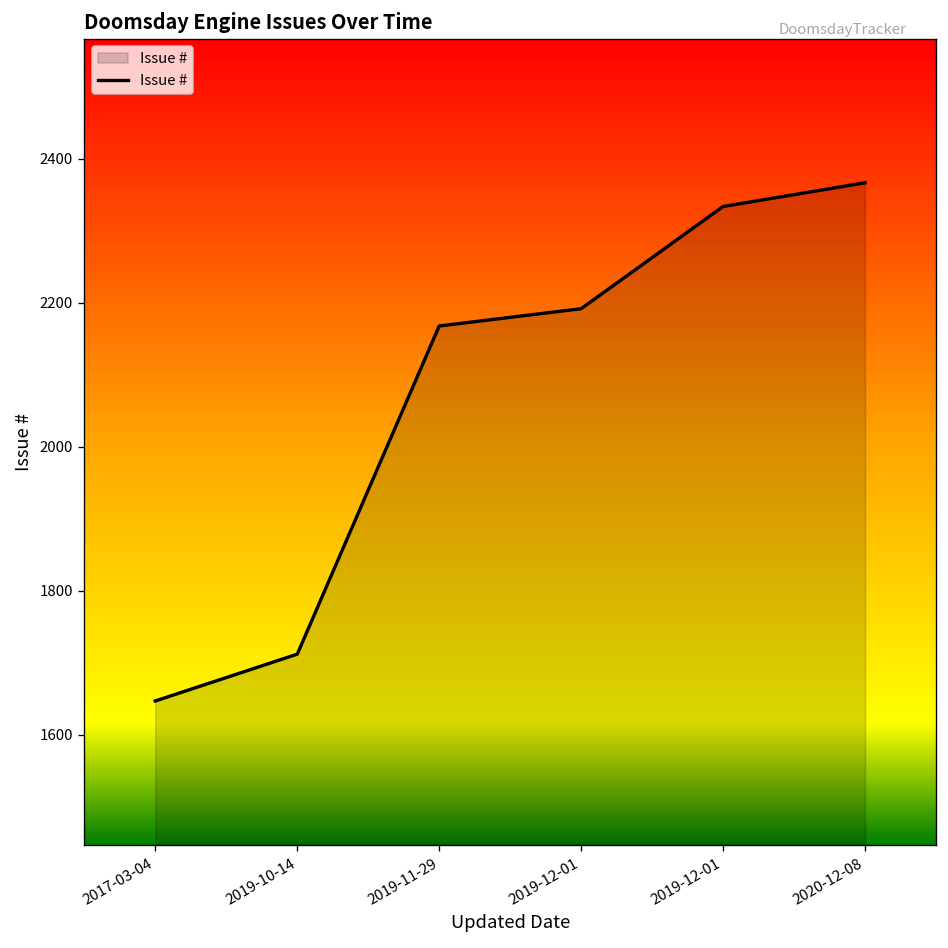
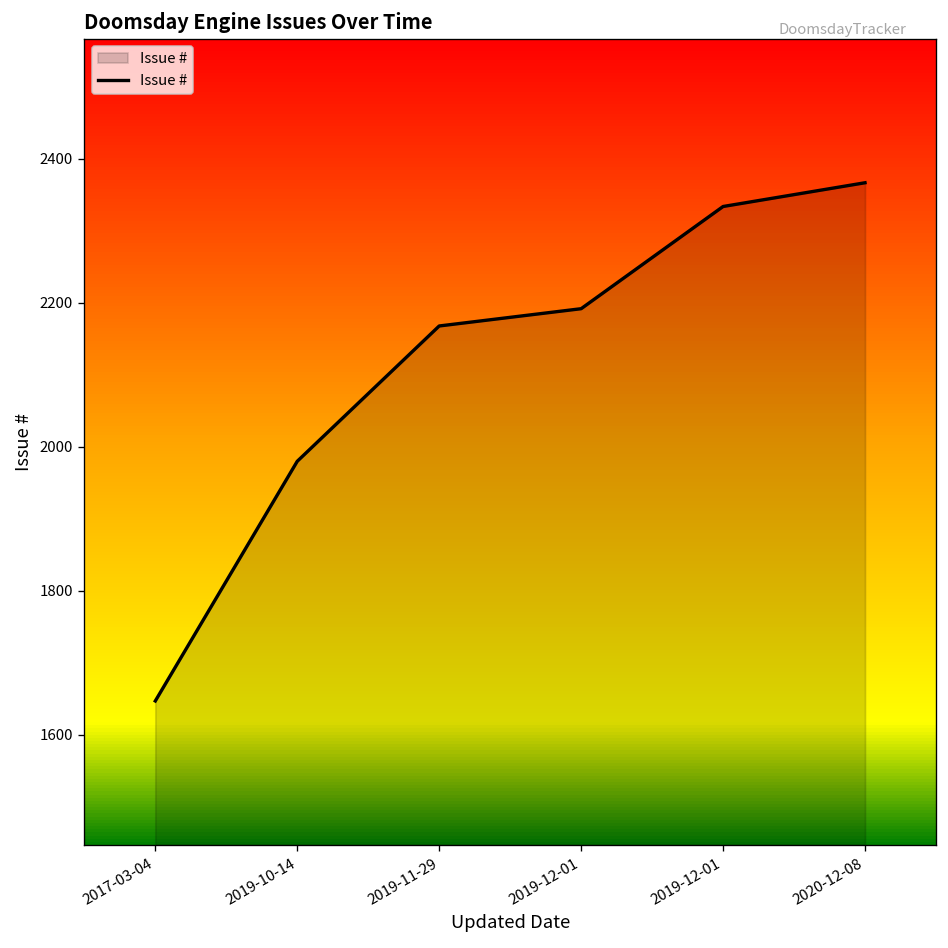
  {
    "2017-03-04": 1650,
-   "2019-10-14": 1710,
+   "2019-10-14": 1980,
    "2019-11-29": 2170,
    "2020-12-08": 2370
  }
